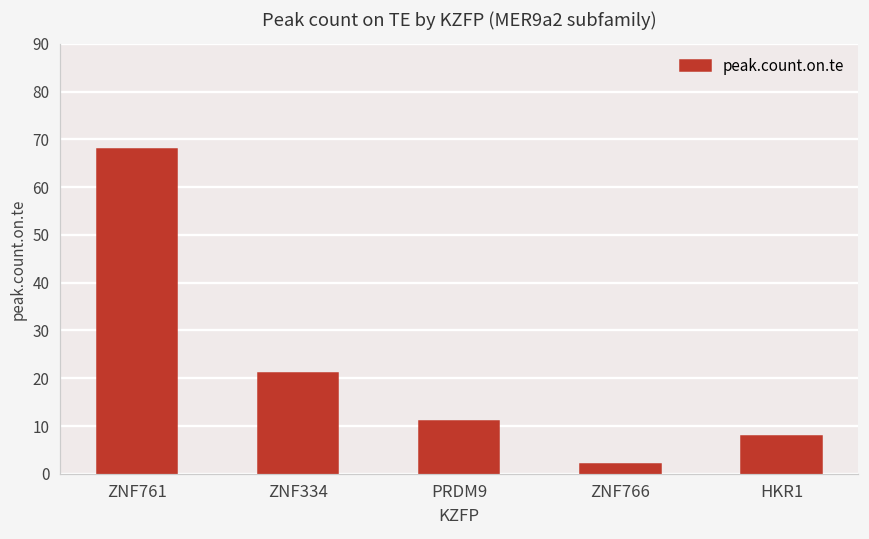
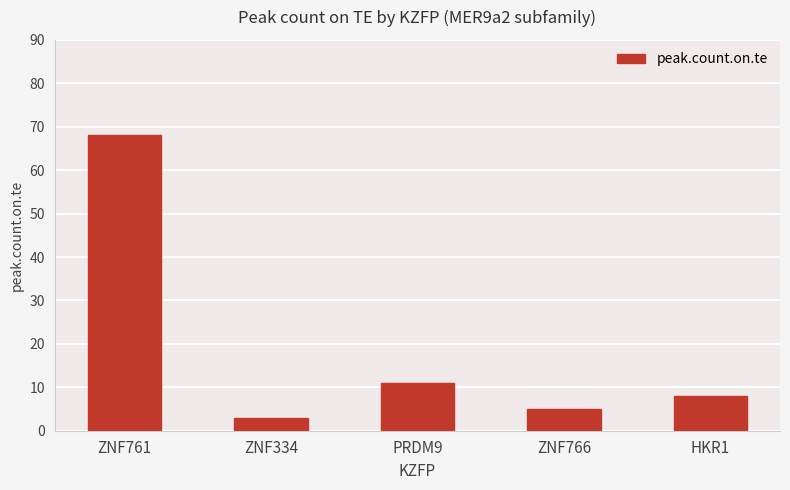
  {
    "ZNF761": 68,
-   "ZNF334": 21,
+   "ZNF334": 3,
    "PRDM9": 11,
-   "ZNF766": 2,
+   "ZNF766": 5,
    "HKR1": 8
  }
